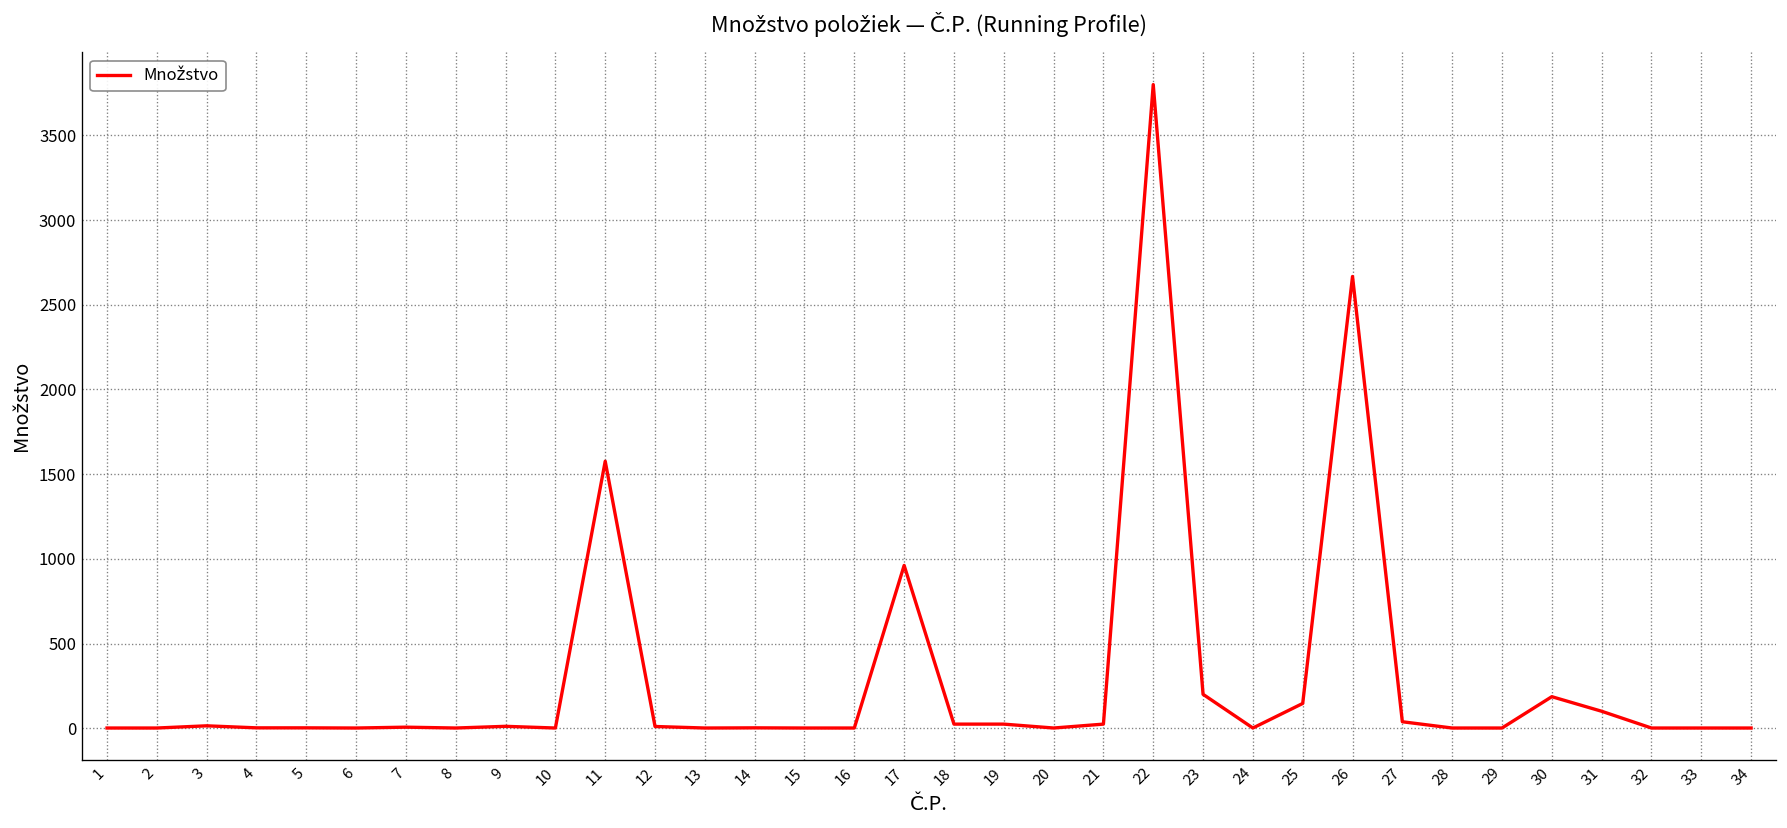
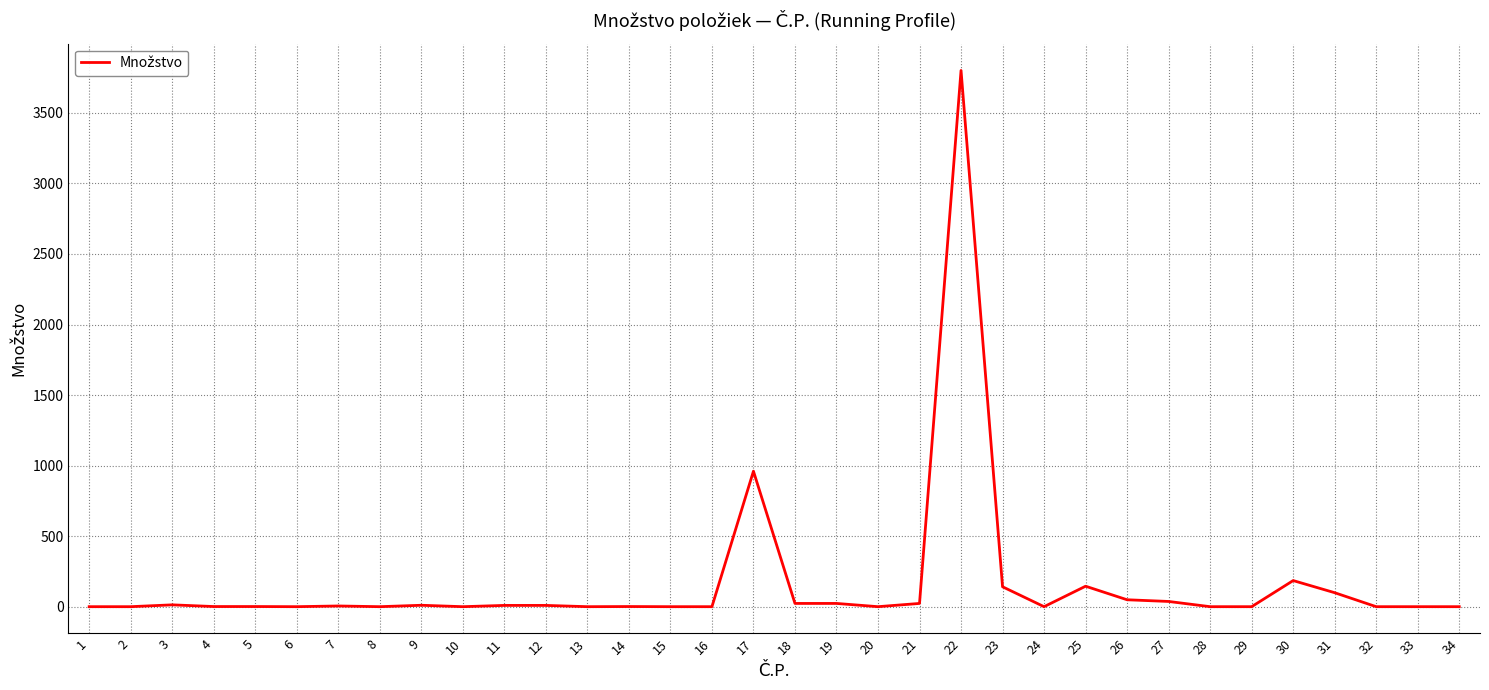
  {
    "1": 0,
    "2": 0,
    "3": 10,
    "4": 0,
    "5": 0,
    "6": 0,
    "7": 10,
    "8": 0,
    "9": 10,
    "10": 0,
-   "11": 1580,
+   "11": 10,
    "12": 10,
    "13": 0,
    "14": 0,
    "15": 0,
    "16": 0,
    "17": 960,
    "18": 20,
    "19": 20,
    "20": 0,
    "21": 20,
    "22": 3800,
-   "23": 200,
+   "23": 140,
    "24": 0,
    "25": 150,
-   "26": 2670,
+   "26": 50,
    "27": 40,
    "28": 0,
    "29": 0,
    "30": 190,
    "31": 100,
    "32": 0,
    "33": 0,
    "34": 0
  }
